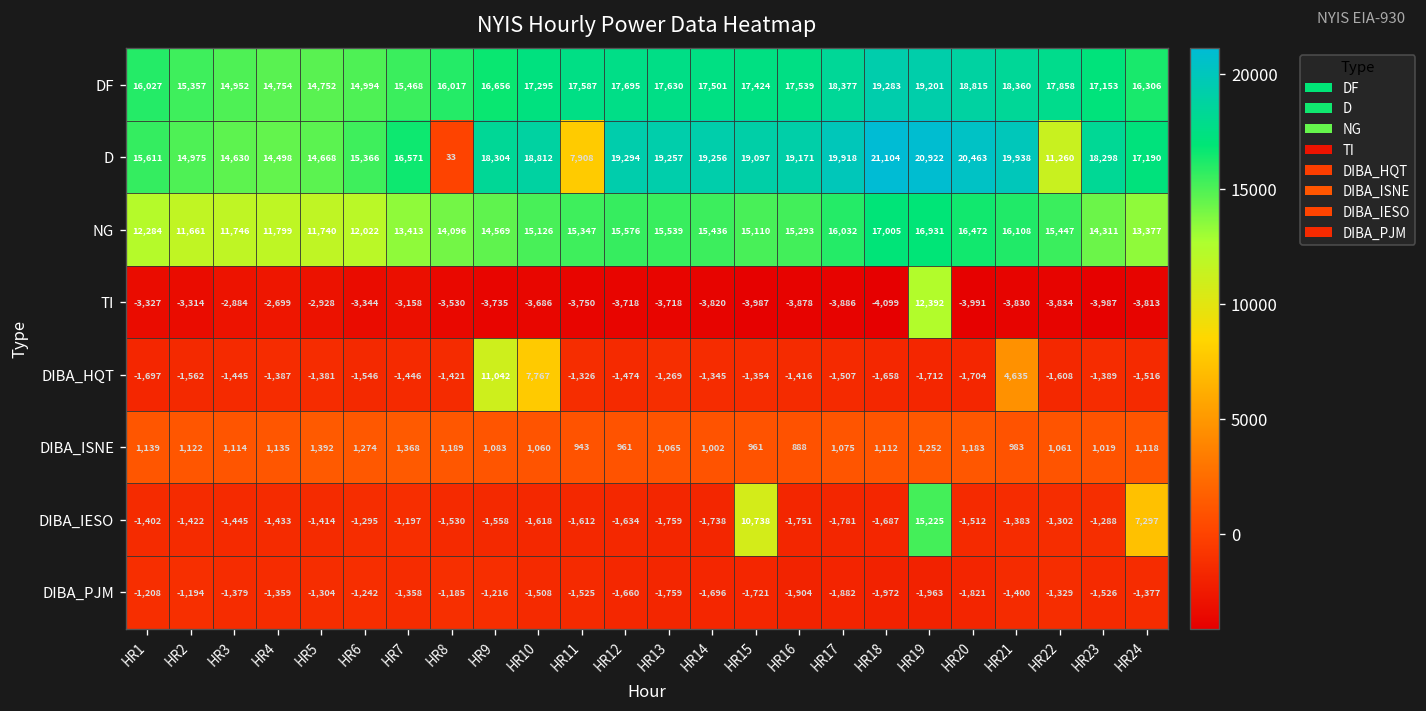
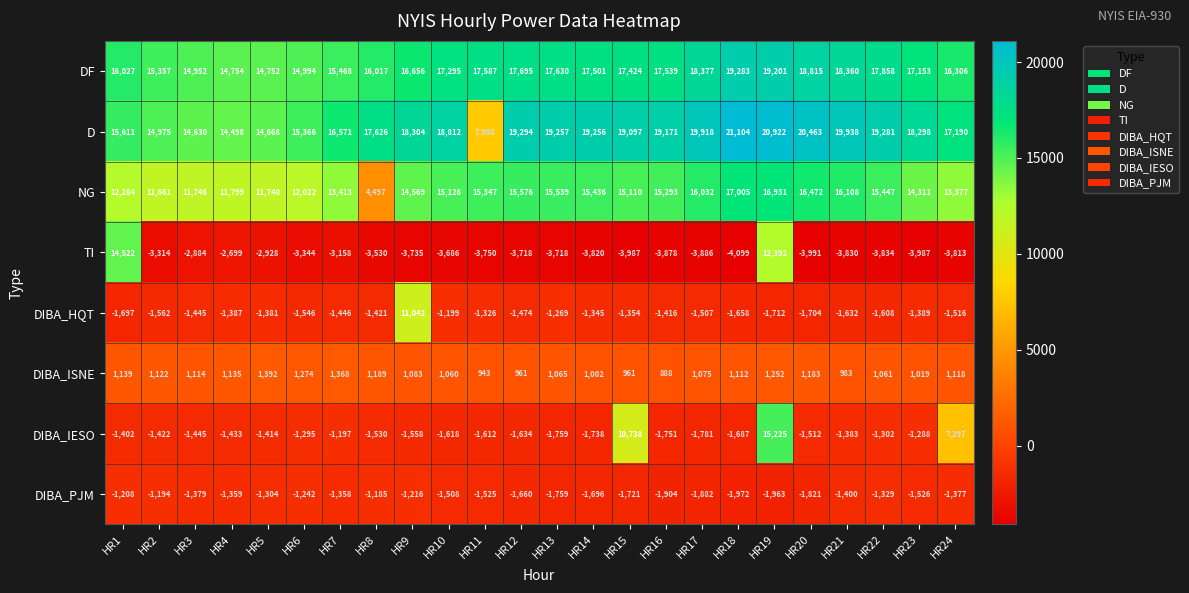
  {
    "DF": {
      "HR1": "16,027",
      "HR2": "15,357",
      "HR3": "14,952",
      "HR4": "14,754",
      "HR5": "14,752",
      "HR6": "14,994",
      "HR7": "15,468",
      "HR8": "16,017",
      "HR9": "16,656",
      "HR10": "17,295",
      "HR11": "17,587",
      "HR12": "17,695",
      "HR13": "17,630",
      "HR14": "17,501",
      "HR15": "17,424",
      "HR16": "17,539",
      "HR17": "18,377",
      "HR18": "19,283",
      "HR19": "19,201",
      "HR20": "18,815",
      "HR21": "18,360",
      "HR22": "17,858",
      "HR23": "17,153",
      "HR24": "16,306"
    },
    "D": {
      "HR1": "15,611",
      "HR2": "14,975",
      "HR3": "14,630",
      "HR4": "14,498",
      "HR5": "14,668",
      "HR6": "15,366",
      "HR7": "16,571",
-     "HR8": "33",
+     "HR8": "17,626",
      "HR9": "18,304",
      "HR10": "18,812",
      "HR11": "7,908",
      "HR12": "19,294",
      "HR13": "19,257",
      "HR14": "19,256",
      "HR15": "19,097",
      "HR16": "19,171",
      "HR17": "19,918",
      "HR18": "21,104",
      "HR19": "20,922",
      "HR20": "20,463",
      "HR21": "19,938",
-     "HR22": "11,260",
+     "HR22": "19,281",
      "HR23": "18,298",
      "HR24": "17,190"
    },
    "NG": {
      "HR1": "12,284",
      "HR2": "11,661",
      "HR3": "11,746",
      "HR4": "11,799",
      "HR5": "11,740",
      "HR6": "12,022",
      "HR7": "13,413",
-     "HR8": "14,096",
+     "HR8": "4,497",
      "HR9": "14,569",
      "HR10": "15,126",
      "HR11": "15,347",
      "HR12": "15,576",
      "HR13": "15,539",
      "HR14": "15,436",
      "HR15": "15,110",
      "HR16": "15,293",
      "HR17": "16,032",
      "HR18": "17,005",
      "HR19": "16,931",
      "HR20": "16,472",
      "HR21": "16,108",
      "HR22": "15,447",
      "HR23": "14,311",
      "HR24": "13,377"
    },
    "TI": {
-     "HR1": "-3,327",
+     "HR1": "14,522",
      "HR2": "-3,314",
      "HR3": "-2,884",
      "HR4": "-2,699",
      "HR5": "-2,928",
      "HR6": "-3,344",
      "HR7": "-3,158",
      "HR8": "-3,530",
      "HR9": "-3,735",
      "HR10": "-3,686",
      "HR11": "-3,750",
      "HR12": "-3,718",
      "HR13": "-3,718",
      "HR14": "-3,820",
      "HR15": "-3,987",
      "HR16": "-3,878",
      "HR17": "-3,886",
      "HR18": "-4,099",
      "HR19": "12,392",
      "HR20": "-3,991",
      "HR21": "-3,830",
      "HR22": "-3,834",
      "HR23": "-3,987",
      "HR24": "-3,813"
    },
    "DIBA_HQT": {
      "HR1": "-1,697",
      "HR2": "-1,562",
      "HR3": "-1,445",
      "HR4": "-1,387",
      "HR5": "-1,381",
      "HR6": "-1,546",
      "HR7": "-1,446",
      "HR8": "-1,421",
      "HR9": "11,042",
-     "HR10": "7,767",
+     "HR10": "-1,199",
      "HR11": "-1,326",
      "HR12": "-1,474",
      "HR13": "-1,269",
      "HR14": "-1,345",
      "HR15": "-1,354",
      "HR16": "-1,416",
      "HR17": "-1,507",
      "HR18": "-1,658",
      "HR19": "-1,712",
      "HR20": "-1,704",
-     "HR21": "4,635",
+     "HR21": "-1,632",
      "HR22": "-1,608",
      "HR23": "-1,389",
      "HR24": "-1,516"
    },
    "DIBA_ISNE": {
      "HR1": "1,139",
      "HR2": "1,122",
      "HR3": "1,114",
      "HR4": "1,135",
      "HR5": "1,392",
      "HR6": "1,274",
      "HR7": "1,368",
      "HR8": "1,189",
      "HR9": "1,083",
      "HR10": "1,060",
      "HR11": "943",
      "HR12": "961",
      "HR13": "1,065",
      "HR14": "1,002",
      "HR15": "961",
      "HR16": "888",
      "HR17": "1,075",
      "HR18": "1,112",
      "HR19": "1,252",
      "HR20": "1,183",
      "HR21": "983",
      "HR22": "1,061",
      "HR23": "1,019",
      "HR24": "1,118"
    },
    "DIBA_IESO": {
      "HR1": "-1,402",
      "HR2": "-1,422",
      "HR3": "-1,445",
      "HR4": "-1,433",
      "HR5": "-1,414",
      "HR6": "-1,295",
      "HR7": "-1,197",
      "HR8": "-1,530",
      "HR9": "-1,558",
      "HR10": "-1,618",
      "HR11": "-1,612",
      "HR12": "-1,634",
      "HR13": "-1,759",
      "HR14": "-1,738",
      "HR15": "10,738",
      "HR16": "-1,751",
      "HR17": "-1,781",
      "HR18": "-1,687",
      "HR19": "15,225",
      "HR20": "-1,512",
      "HR21": "-1,383",
      "HR22": "-1,302",
      "HR23": "-1,288",
      "HR24": "7,297"
    },
    "DIBA_PJM": {
      "HR1": "-1,208",
      "HR2": "-1,194",
      "HR3": "-1,379",
      "HR4": "-1,359",
      "HR5": "-1,304",
      "HR6": "-1,242",
      "HR7": "-1,358",
      "HR8": "-1,185",
      "HR9": "-1,216",
      "HR10": "-1,508",
      "HR11": "-1,525",
      "HR12": "-1,660",
      "HR13": "-1,759",
      "HR14": "-1,696",
      "HR15": "-1,721",
      "HR16": "-1,904",
      "HR17": "-1,882",
      "HR18": "-1,972",
      "HR19": "-1,963",
      "HR20": "-1,821",
      "HR21": "-1,400",
      "HR22": "-1,329",
      "HR23": "-1,526",
      "HR24": "-1,377"
    }
  }
